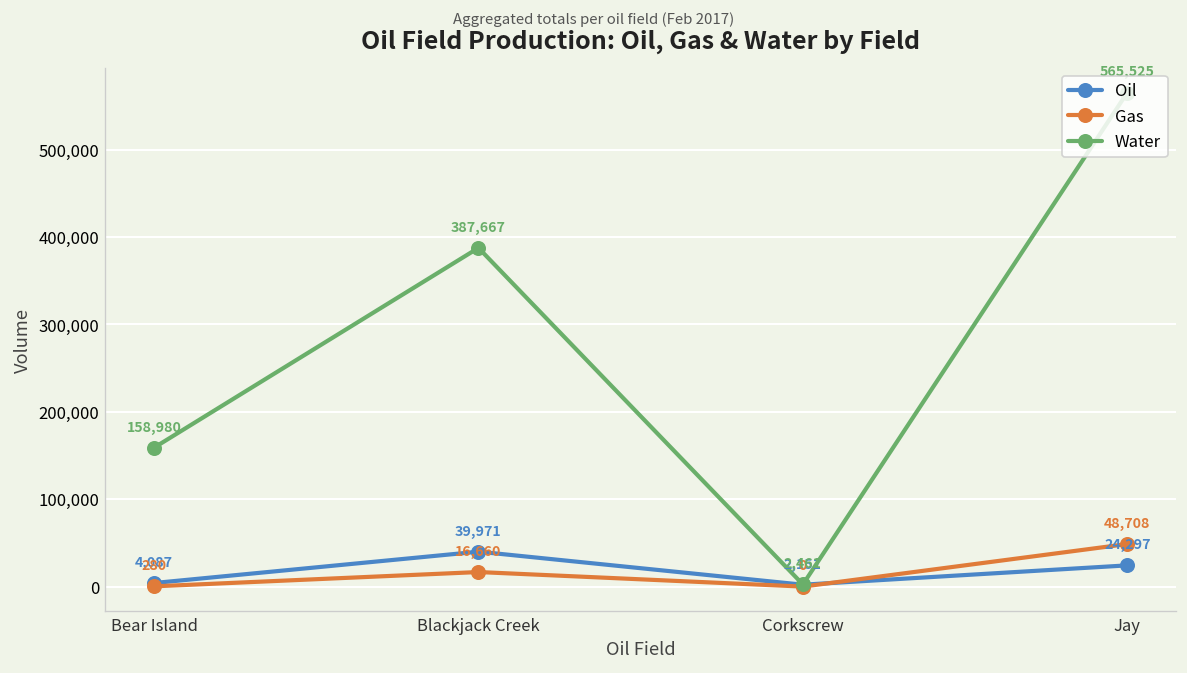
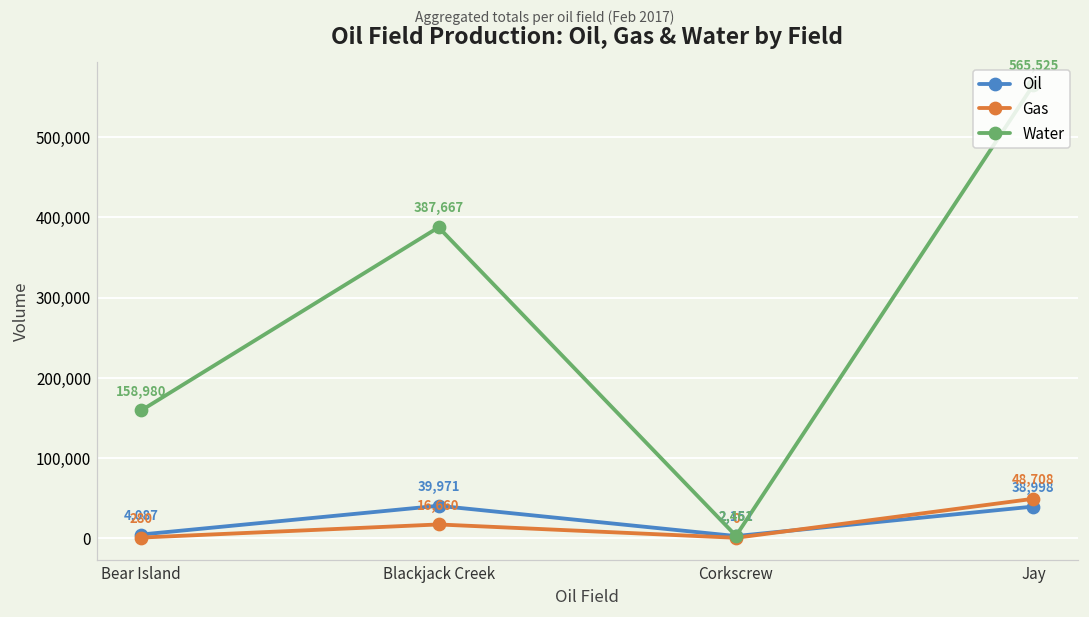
  {
    "Oil": {
      "Blackjack Creek": "39,971",
-     "Jay": "24,297"
+     "Jay": "38,998"
    },
    "Gas": {
      "Jay": "48,708"
    },
    "Water": {
      "Bear Island": "158,980",
      "Blackjack Creek": "387,667"
    }
  }
